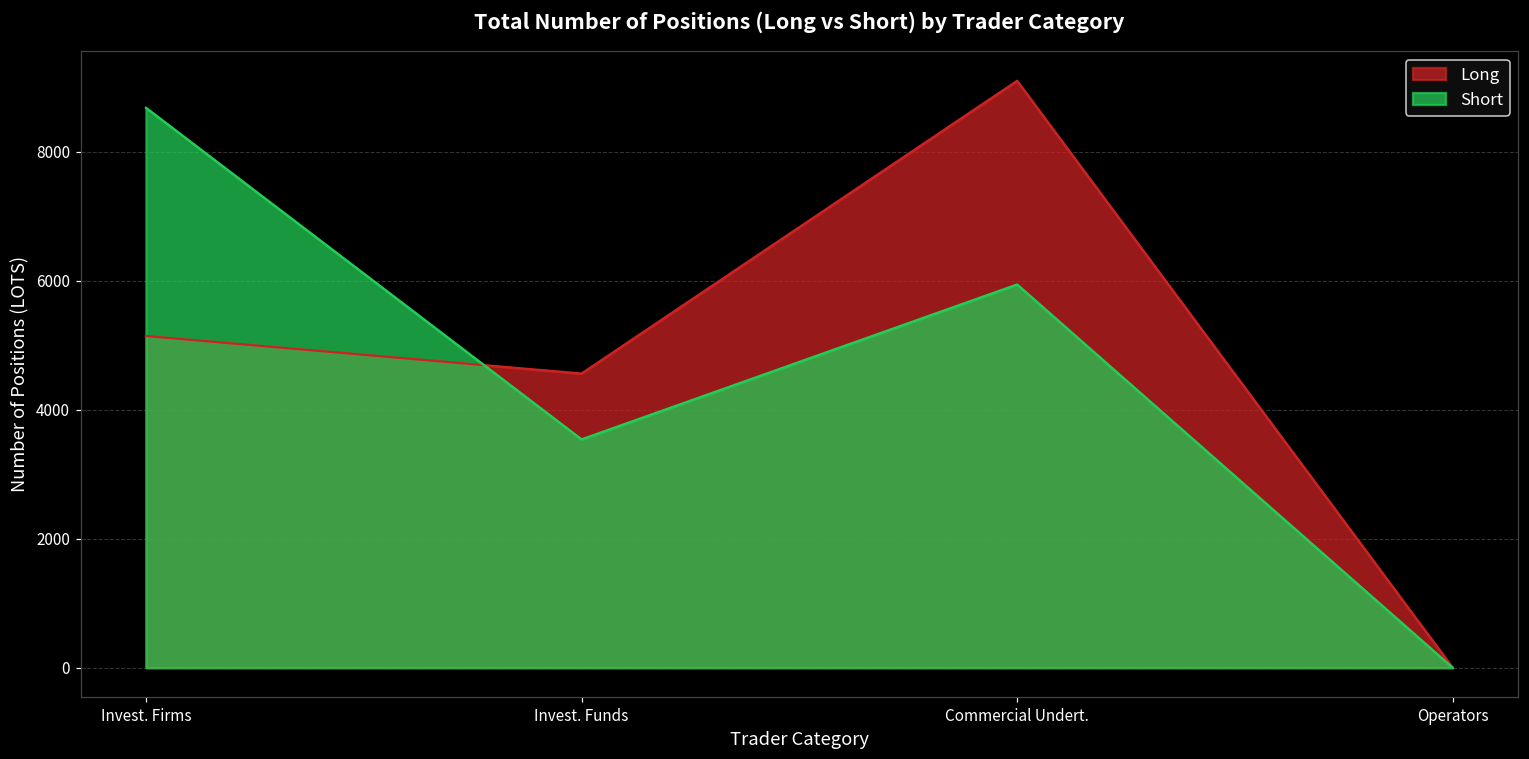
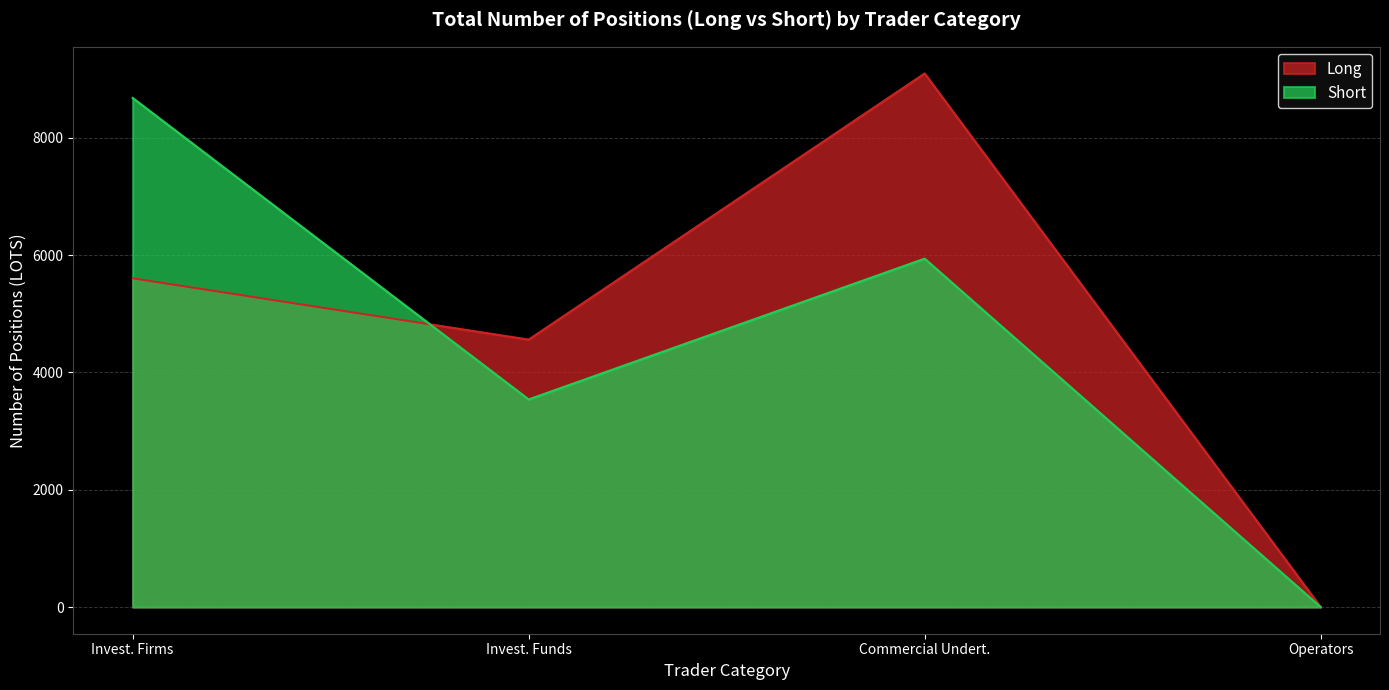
  {
    "Long": {
-     "Invest. Firms": 5100,
+     "Invest. Firms": 5600,
      "Invest. Funds": 4600,
      "Commercial Undert.": 9100
    },
    "Short": {
      "Invest. Firms": 8700,
      "Invest. Funds": 3500,
      "Commercial Undert.": 5900
    }
  }
